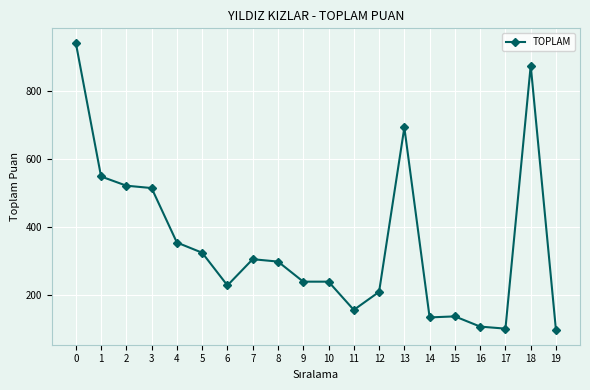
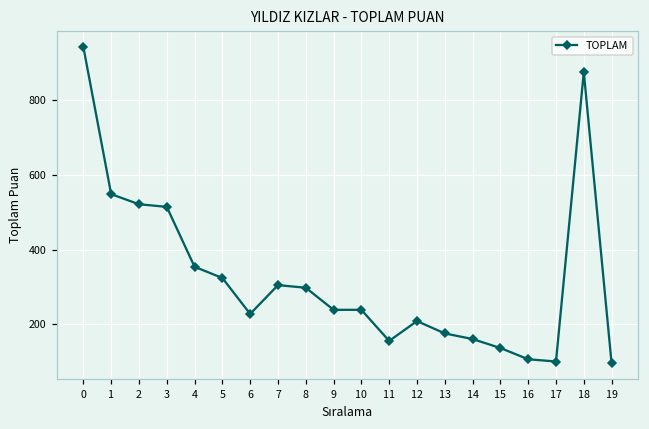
  {
    "0": 940,
    "1": 550,
    "2": 520,
    "3": 510,
    "4": 350,
    "5": 320,
    "6": 230,
    "7": 310,
    "8": 300,
    "9": 240,
    "10": 240,
    "11": 160,
    "12": 210,
-   "13": 690,
-   "14": 130,
+   "13": 180,
+   "14": 160,
    "15": 140,
    "16": 110,
    "17": 100,
    "18": 870,
    "19": 100
  }
